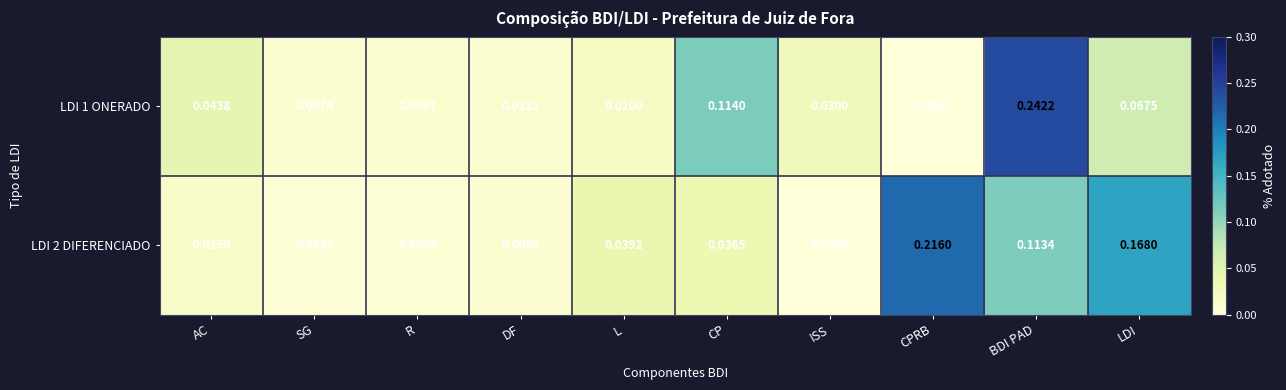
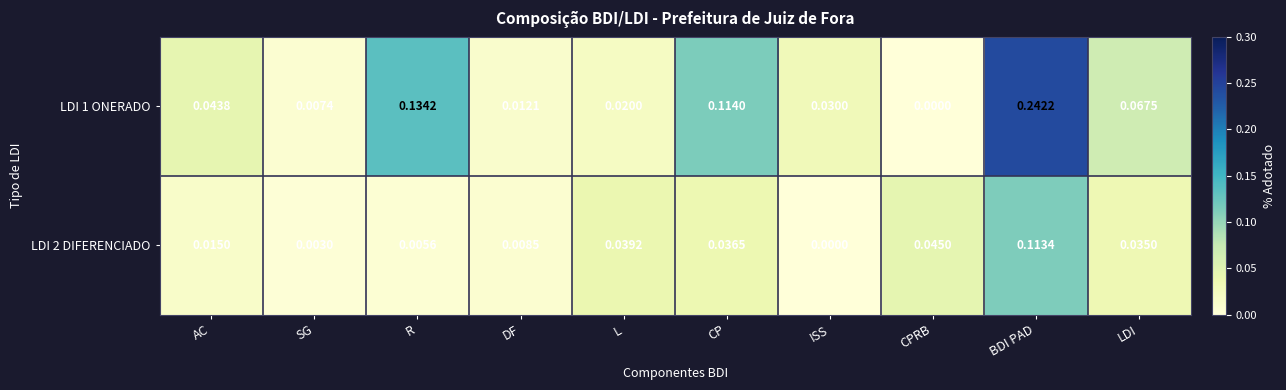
  {
    "LDI 1 ONERADO": {
      "AC": 0.0438,
-     "R": 0.0097,
+     "R": 0.1342,
      "DF": 0.0121,
      "L": 0.0200,
      "CP": 0.1140,
      "ISS": 0.0300,
      "BDI PAD": 0.2422,
      "LDI": 0.0675
    },
    "LDI 2 DIFERENCIADO": {
      "AC": 0.0150,
      "L": 0.0392,
      "CP": 0.0365,
-     "CPRB": 0.2160,
+     "CPRB": 0.0450,
      "BDI PAD": 0.1134,
-     "LDI": 0.1680
+     "LDI": 0.0350
    }
  }
